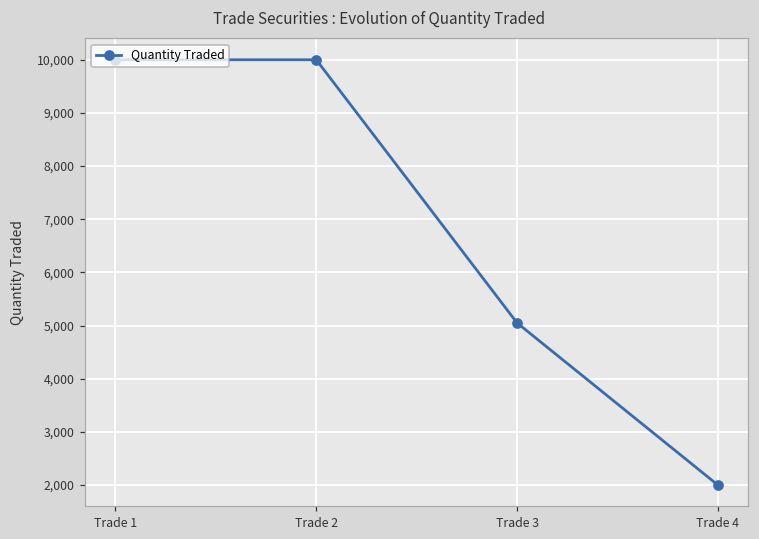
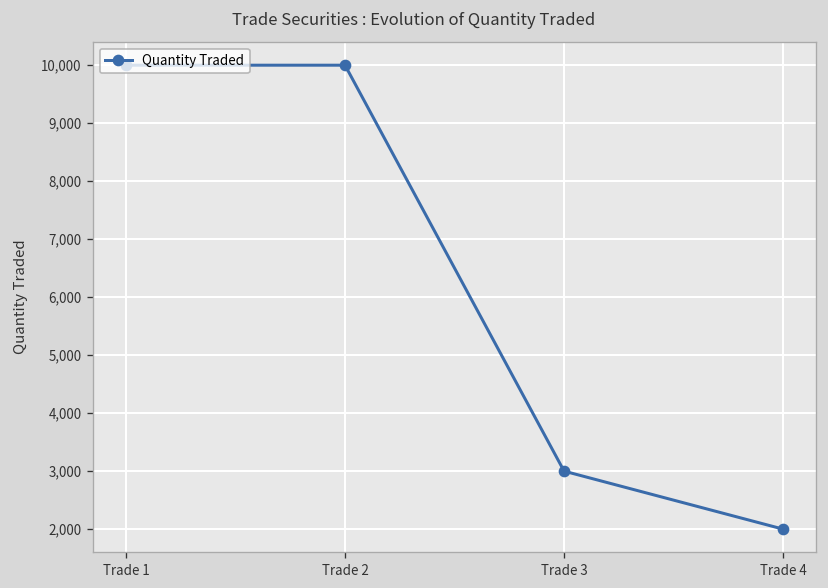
  {
    "Trade 2": "10,000",
-   "Trade 3": "5,100",
+   "Trade 3": "3,000",
    "Trade 4": "2,000"
  }
